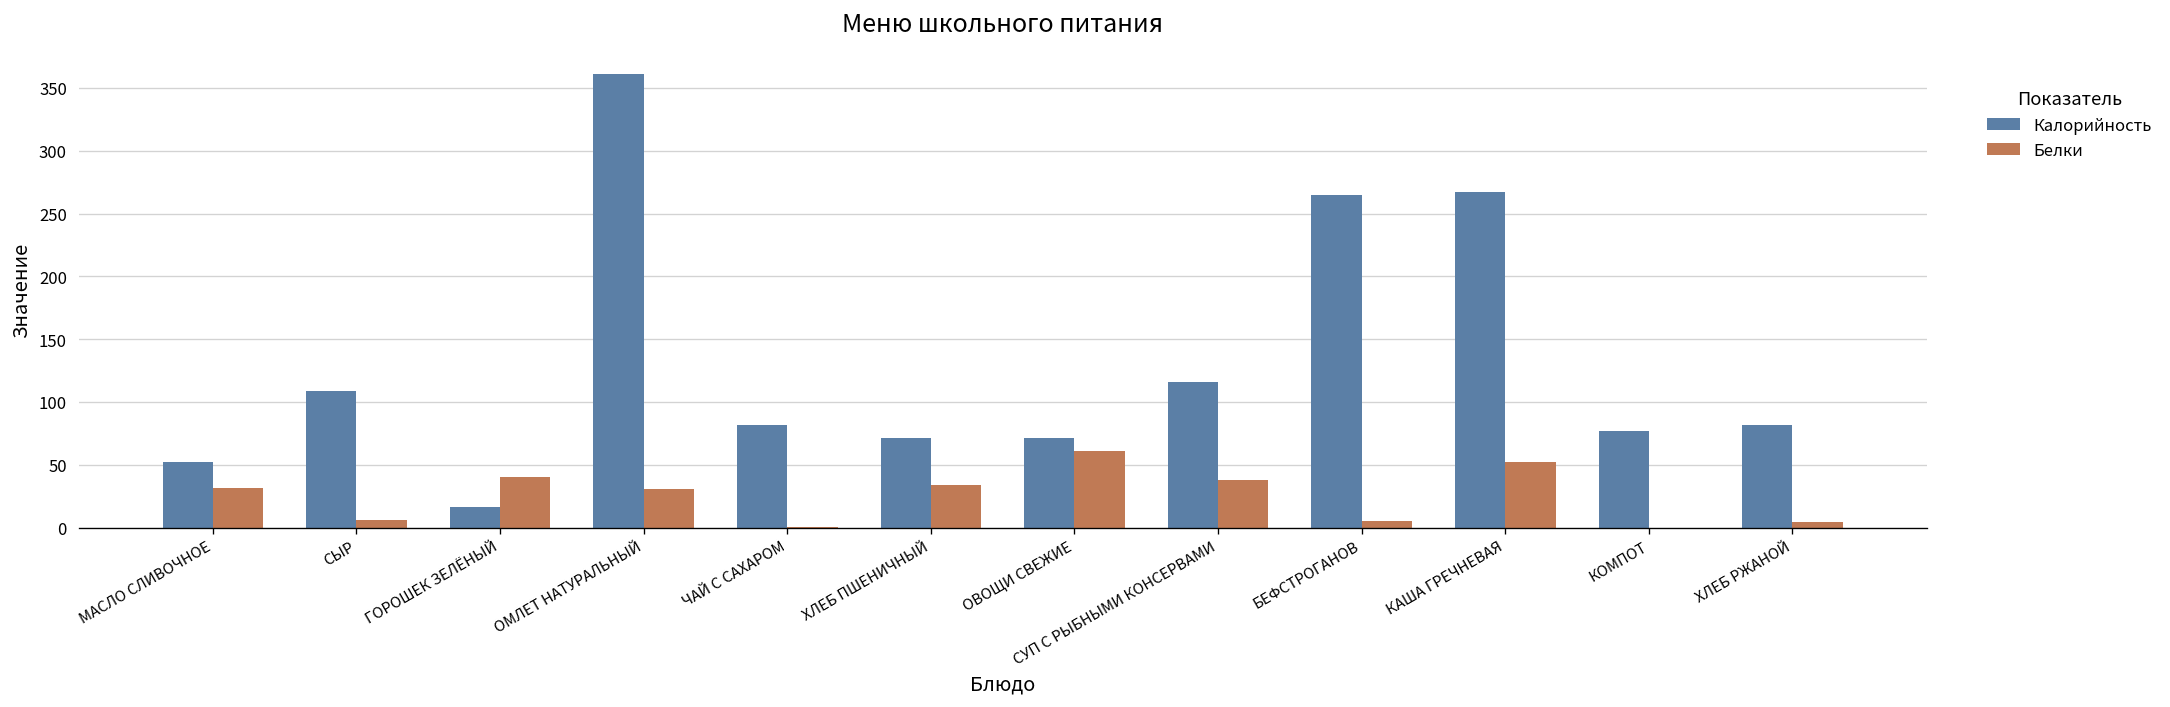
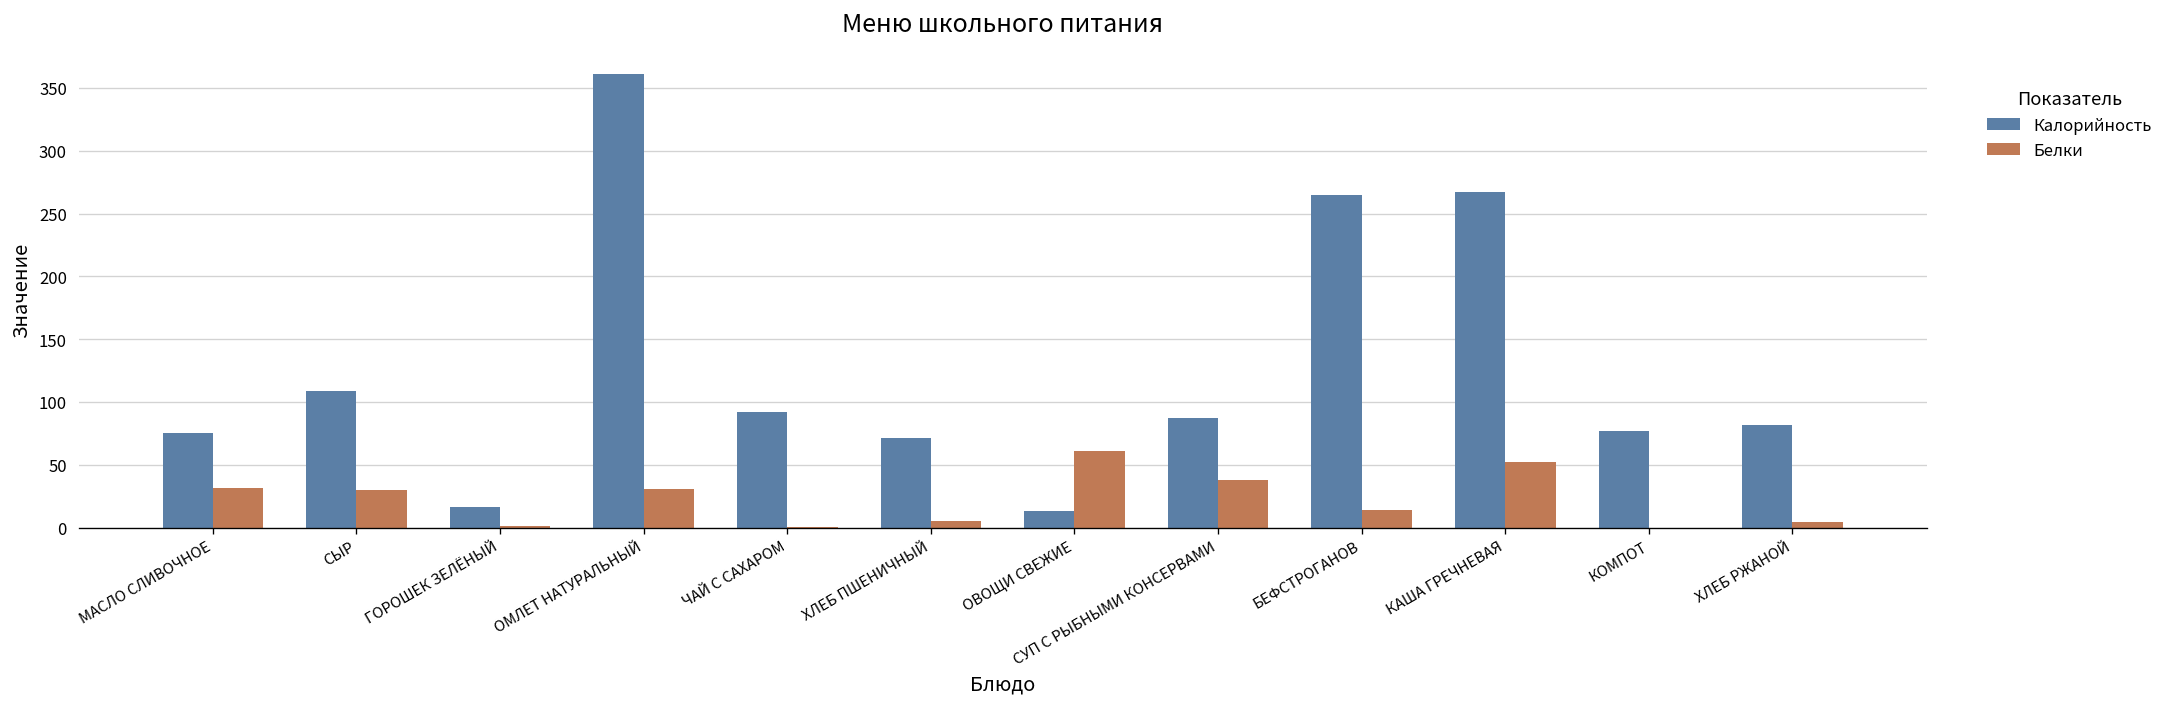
  {
    "Калорийность": {
-     "МАСЛО СЛИВОЧНОЕ": 52,
+     "МАСЛО СЛИВОЧНОЕ": 75,
      "СЫР": 109,
      "ГОРОШЕК ЗЕЛЁНЫЙ": 16,
      "ОМЛЕТ НАТУРАЛЬНЫЙ": 361,
-     "ЧАЙ С САХАРОМ": 82,
+     "ЧАЙ С САХАРОМ": 92,
      "ХЛЕБ ПШЕНИЧНЫЙ": 71,
-     "ОВОЩИ СВЕЖИЕ": 71,
-     "СУП С РЫБНЫМИ КОНСЕРВАМИ": 116,
+     "ОВОЩИ СВЕЖИЕ": 13,
+     "СУП С РЫБНЫМИ КОНСЕРВАМИ": 87,
      "БЕФСТРОГАНОВ": 265,
      "КАША ГРЕЧНЕВАЯ": 267,
      "КОМПОТ": 77,
      "ХЛЕБ РЖАНОЙ": 82
    },
    "Белки": {
      "МАСЛО СЛИВОЧНОЕ": 31,
-     "СЫР": 6,
-     "ГОРОШЕК ЗЕЛЁНЫЙ": 41,
+     "СЫР": 30,
+     "ГОРОШЕК ЗЕЛЁНЫЙ": 1,
      "ОМЛЕТ НАТУРАЛЬНЫЙ": 31,
-     "ХЛЕБ ПШЕНИЧНЫЙ": 34,
+     "ХЛЕБ ПШЕНИЧНЫЙ": 5,
      "ОВОЩИ СВЕЖИЕ": 61,
      "СУП С РЫБНЫМИ КОНСЕРВАМИ": 38,
-     "БЕФСТРОГАНОВ": 5,
+     "БЕФСТРОГАНОВ": 14,
      "КАША ГРЕЧНЕВАЯ": 52,
      "КОМПОТ": 0,
      "ХЛЕБ РЖАНОЙ": 5
    }
  }
